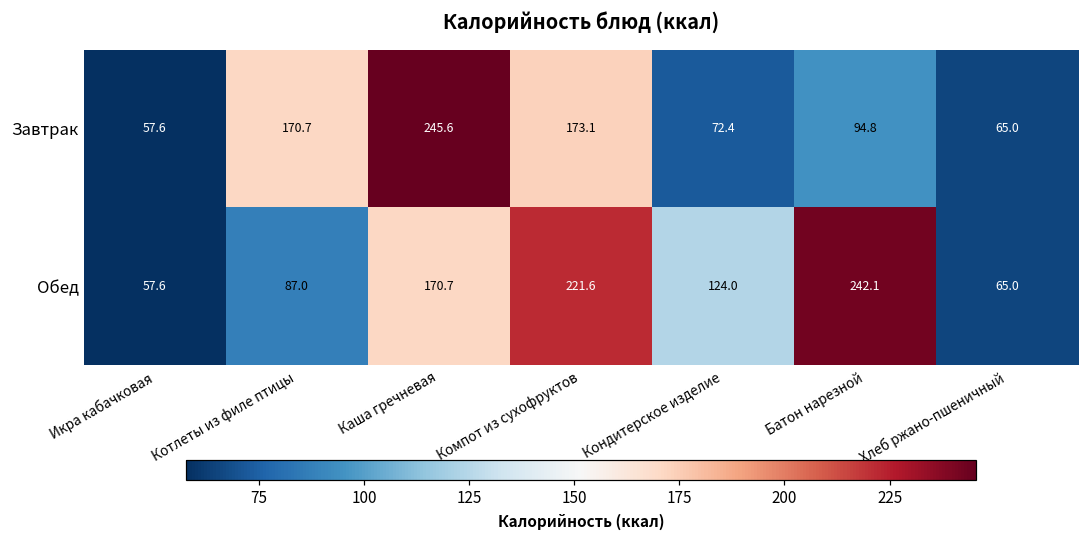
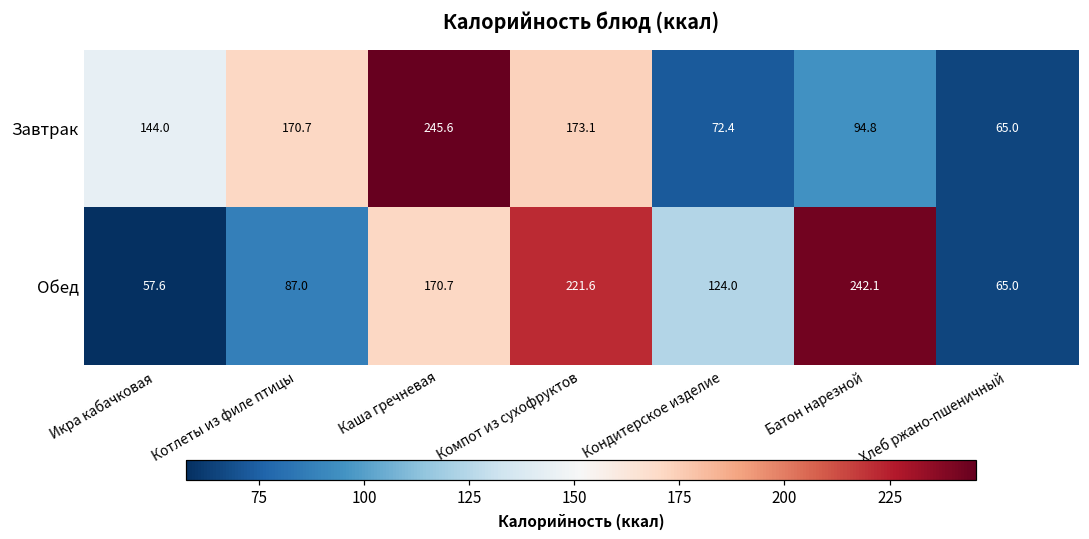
  {
    "Завтрак": {
-     "Икра кабачковая": 57.6,
+     "Икра кабачковая": 144.0,
      "Котлеты из филе птицы": 170.7,
      "Каша гречневая": 245.6,
      "Компот из сухофруктов": 173.1,
      "Кондитерское изделие": 72.4,
      "Батон нарезной": 94.8,
      "Хлеб ржано-пшеничный": 65.0
    },
    "Обед": {
      "Икра кабачковая": 57.6,
      "Котлеты из филе птицы": 87.0,
      "Каша гречневая": 170.7,
      "Компот из сухофруктов": 221.6,
      "Кондитерское изделие": 124.0,
      "Батон нарезной": 242.1,
      "Хлеб ржано-пшеничный": 65.0
    }
  }
